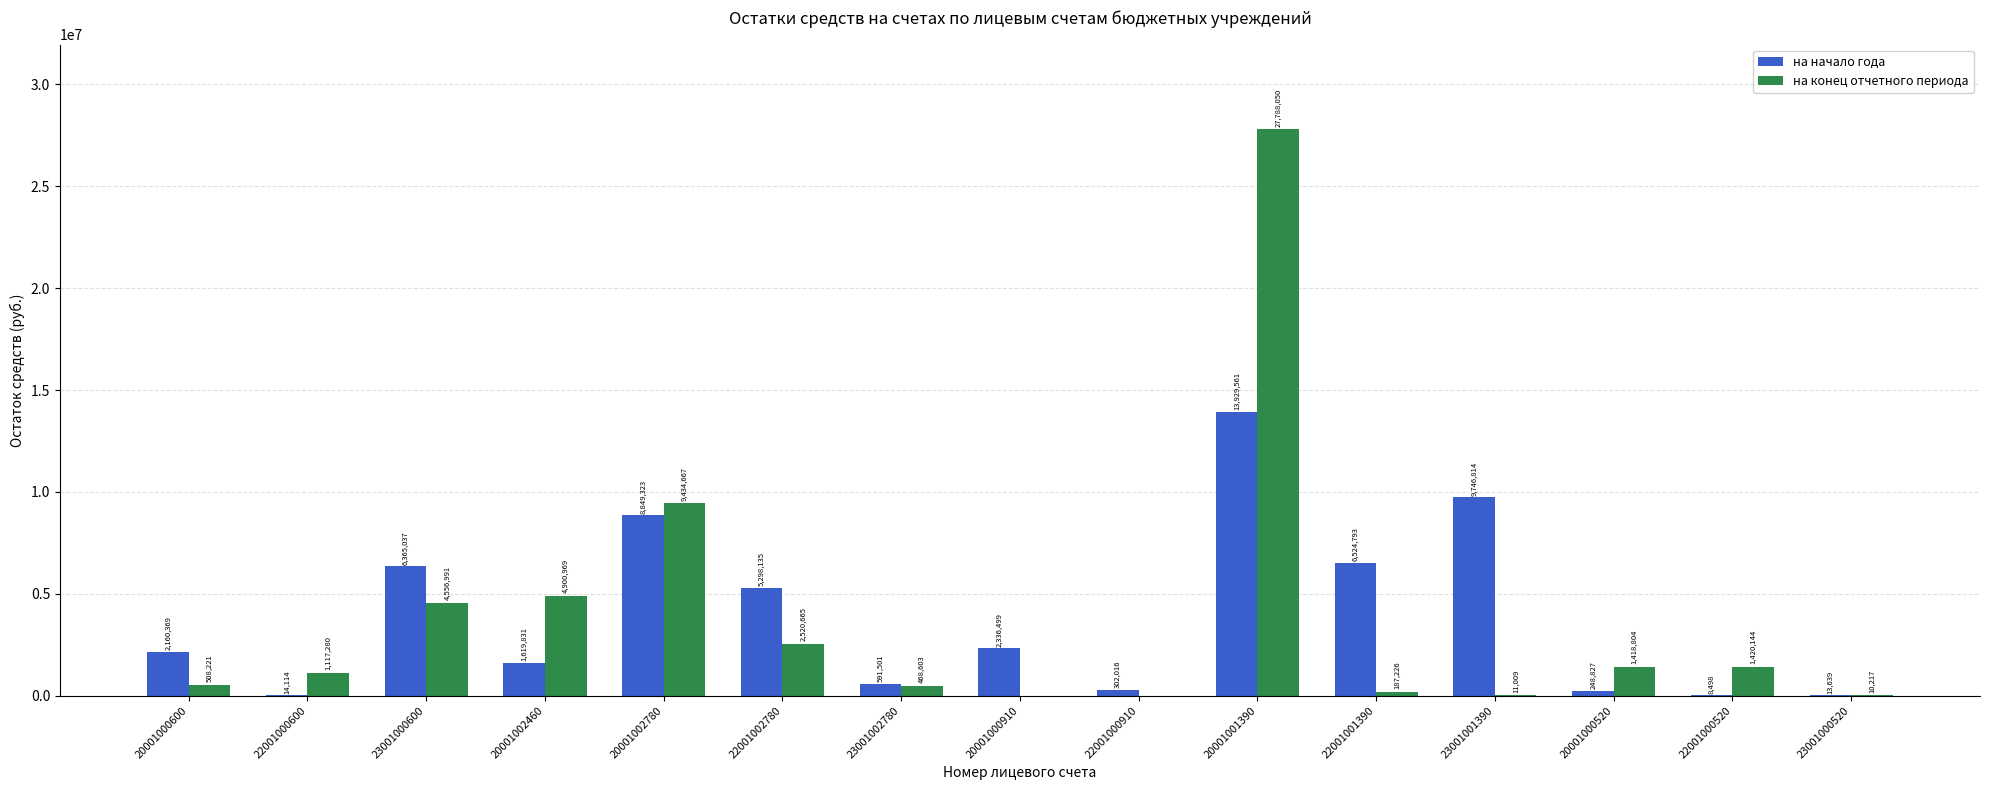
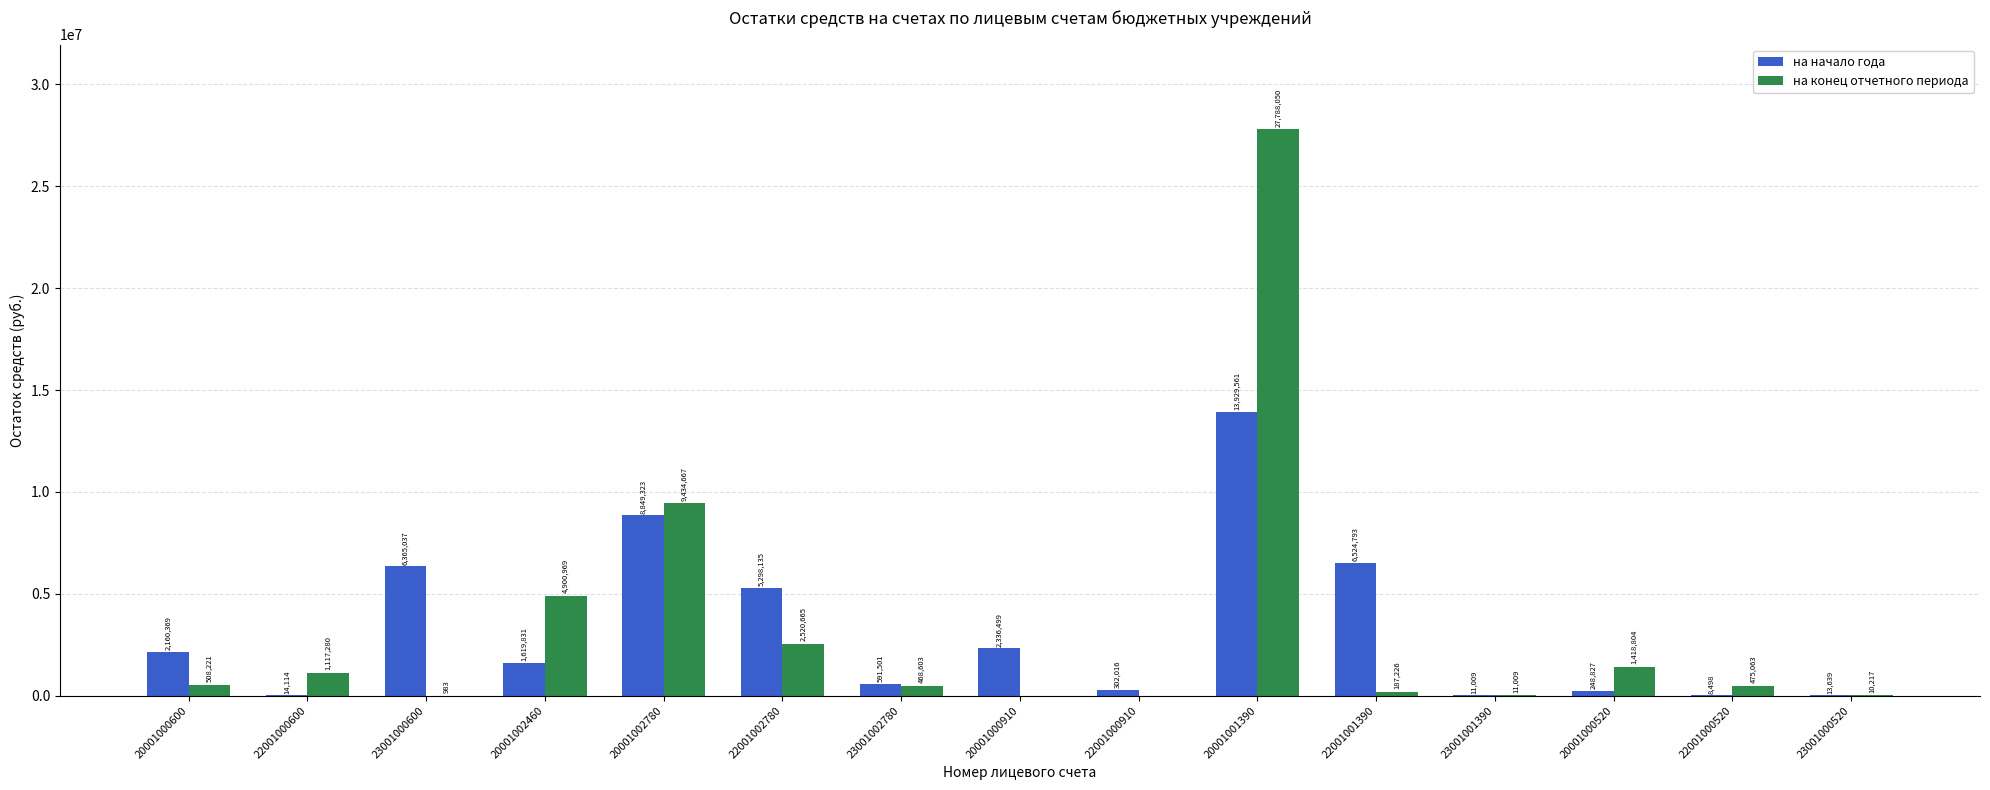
  {
    "на начало года": {
      "20001000600": "2,160,369",
      "22001000600": "14,114",
      "23001000600": "6,365,037",
      "20001002460": "1,619,831",
      "20001002780": "8,849,323",
      "22001002780": "5,298,135",
      "23001002780": "591,501",
      "20001000910": "2,336,499",
      "22001000910": "302,016",
      "20001001390": "13,929,561",
      "22001001390": "6,524,793",
-     "23001001390": "9,746,814",
+     "23001001390": "11,009",
      "20001000520": "248,827",
      "22001000520": "8,498",
      "23001000520": "13,639"
    },
    "на конец отчетного периода": {
      "20001000600": "508,221",
      "22001000600": "1,117,280",
-     "23001000600": "4,556,991",
+     "23001000600": "983",
      "20001002460": "4,900,969",
      "20001002780": "9,434,667",
      "22001002780": "2,520,665",
      "23001002780": "468,603",
      "20001001390": "27,788,050",
      "22001001390": "187,226",
      "23001001390": "11,009",
      "20001000520": "1,418,804",
-     "22001000520": "1,420,144",
+     "22001000520": "475,063",
      "23001000520": "10,217"
    }
  }
